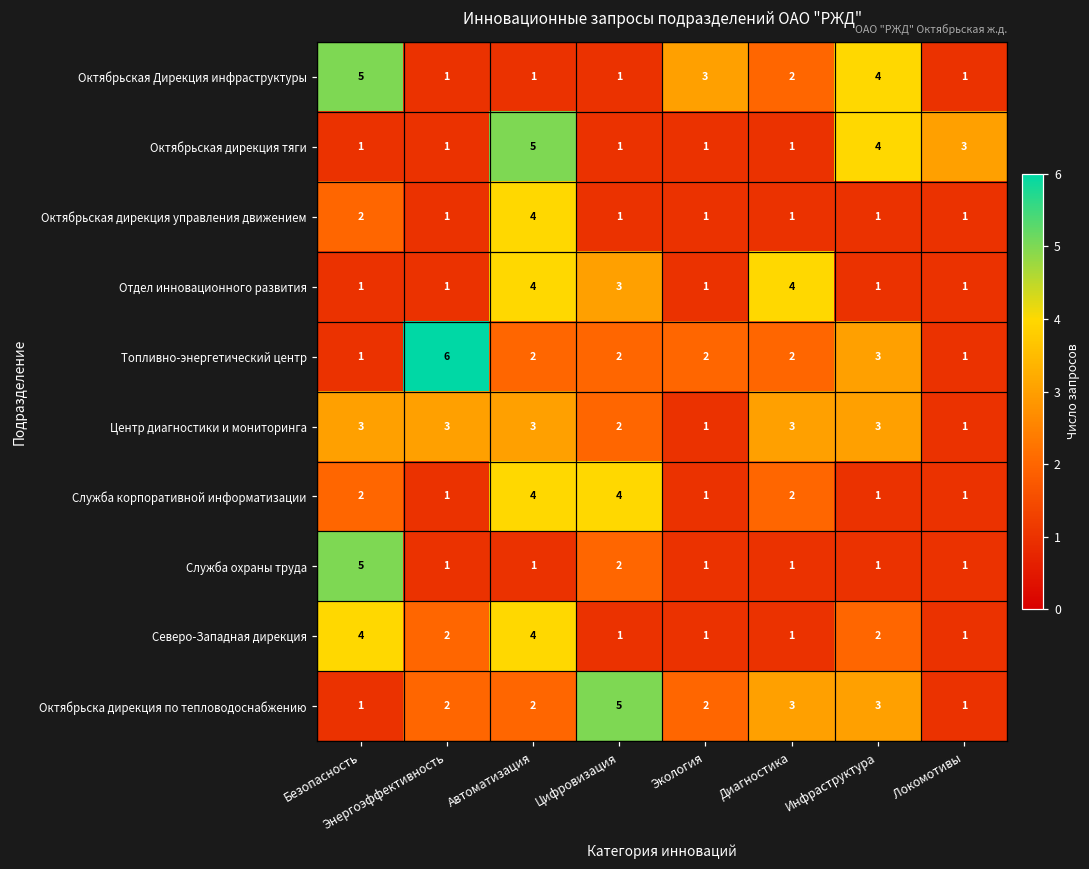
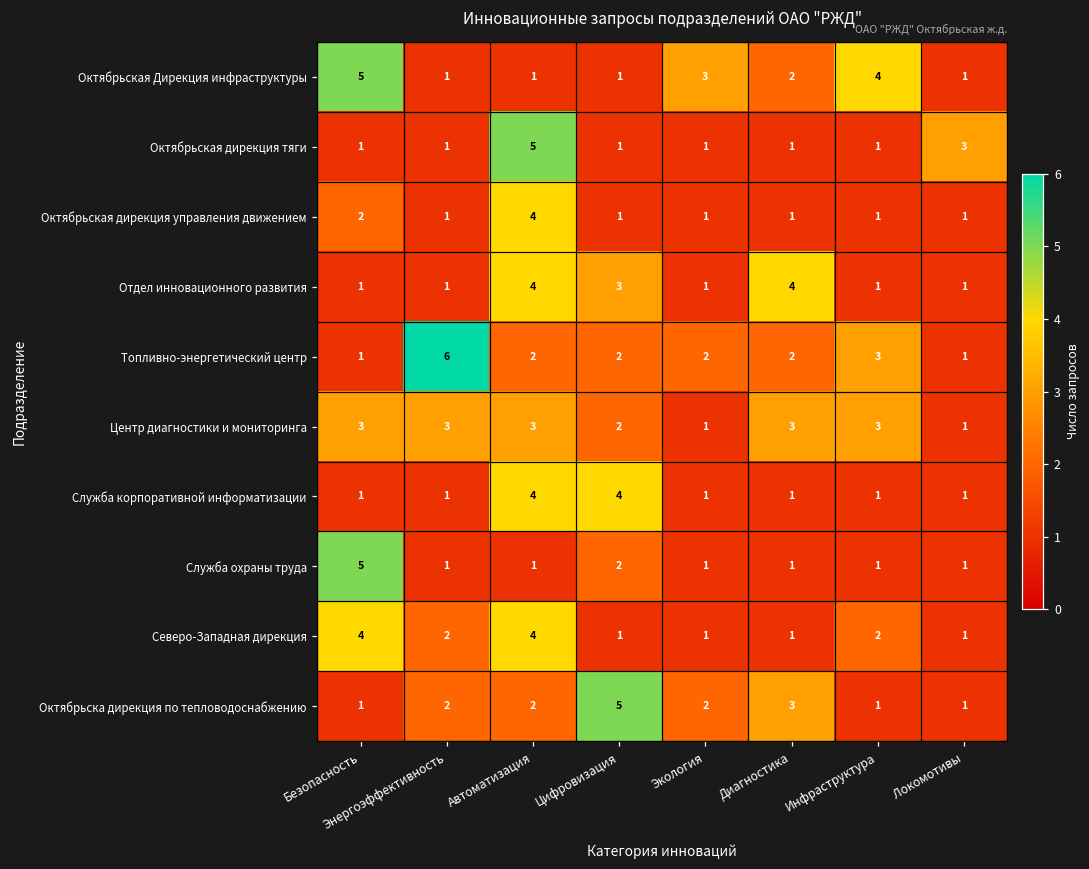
  {
    "Октябрьская Дирекция инфраструктуры": {
      "Безопасность": 5,
      "Энергоэффективность": 1,
      "Автоматизация": 1,
      "Цифровизация": 1,
      "Экология": 3,
      "Диагностика": 2,
      "Инфраструктура": 4,
      "Локомотивы": 1
    },
    "Октябрьская дирекция тяги": {
      "Безопасность": 1,
      "Энергоэффективность": 1,
      "Автоматизация": 5,
      "Цифровизация": 1,
      "Экология": 1,
      "Диагностика": 1,
-     "Инфраструктура": 4,
+     "Инфраструктура": 1,
      "Локомотивы": 3
    },
    "Октябрьская дирекция управления движением": {
      "Безопасность": 2,
      "Энергоэффективность": 1,
      "Автоматизация": 4,
      "Цифровизация": 1,
      "Экология": 1,
      "Диагностика": 1,
      "Инфраструктура": 1,
      "Локомотивы": 1
    },
    "Отдел инновационного развития": {
      "Безопасность": 1,
      "Энергоэффективность": 1,
      "Автоматизация": 4,
      "Цифровизация": 3,
      "Экология": 1,
      "Диагностика": 4,
      "Инфраструктура": 1,
      "Локомотивы": 1
    },
    "Топливно-энергетический центр": {
      "Безопасность": 1,
      "Энергоэффективность": 6,
      "Автоматизация": 2,
      "Цифровизация": 2,
      "Экология": 2,
      "Диагностика": 2,
      "Инфраструктура": 3,
      "Локомотивы": 1
    },
    "Центр диагностики и мониторинга": {
      "Безопасность": 3,
      "Энергоэффективность": 3,
      "Автоматизация": 3,
      "Цифровизация": 2,
      "Экология": 1,
      "Диагностика": 3,
      "Инфраструктура": 3,
      "Локомотивы": 1
    },
    "Служба корпоративной информатизации": {
-     "Безопасность": 2,
+     "Безопасность": 1,
      "Энергоэффективность": 1,
      "Автоматизация": 4,
      "Цифровизация": 4,
      "Экология": 1,
-     "Диагностика": 2,
+     "Диагностика": 1,
      "Инфраструктура": 1,
      "Локомотивы": 1
    },
    "Служба охраны труда": {
      "Безопасность": 5,
      "Энергоэффективность": 1,
      "Автоматизация": 1,
      "Цифровизация": 2,
      "Экология": 1,
      "Диагностика": 1,
      "Инфраструктура": 1,
      "Локомотивы": 1
    },
    "Северо-Западная дирекция": {
      "Безопасность": 4,
      "Энергоэффективность": 2,
      "Автоматизация": 4,
      "Цифровизация": 1,
      "Экология": 1,
      "Диагностика": 1,
      "Инфраструктура": 2,
      "Локомотивы": 1
    },
    "Октябрьска дирекция по тепловодоснабжению": {
      "Безопасность": 1,
      "Энергоэффективность": 2,
      "Автоматизация": 2,
      "Цифровизация": 5,
      "Экология": 2,
      "Диагностика": 3,
-     "Инфраструктура": 3,
+     "Инфраструктура": 1,
      "Локомотивы": 1
    }
  }
